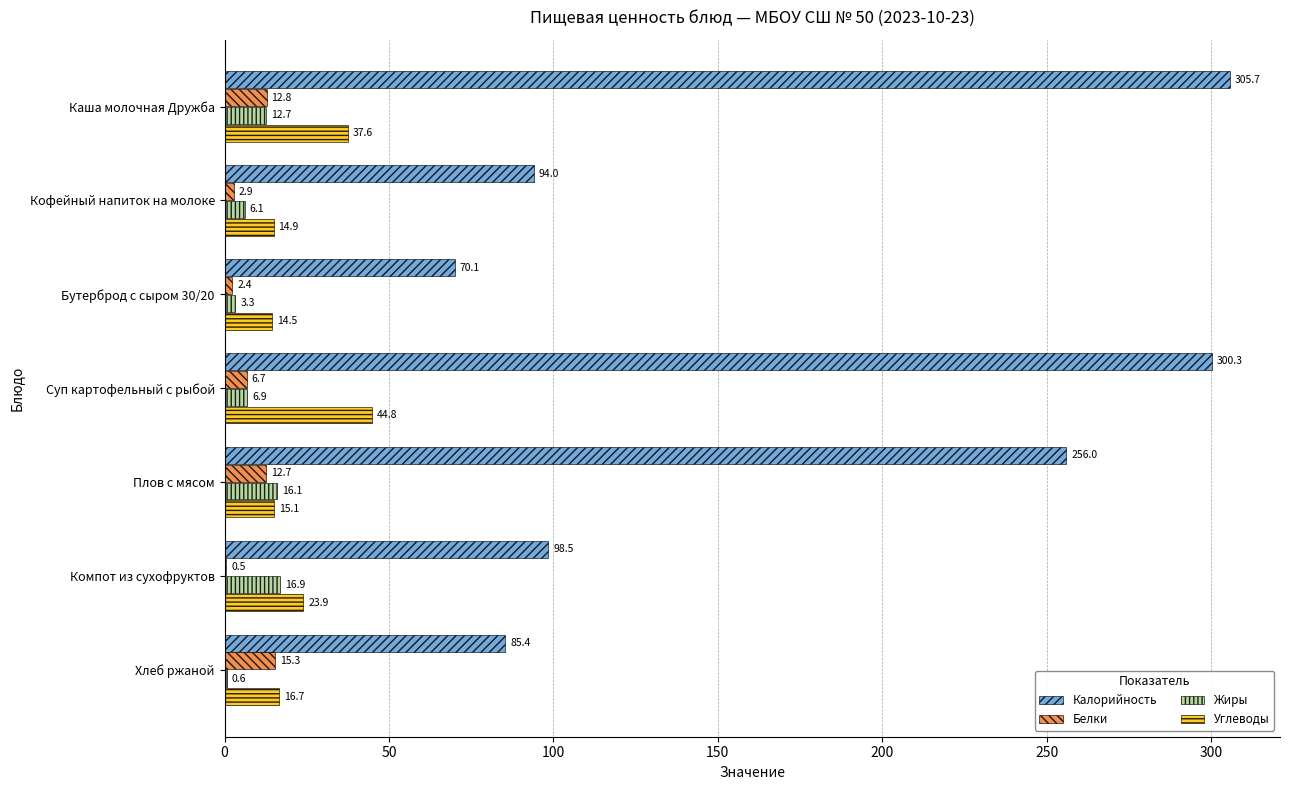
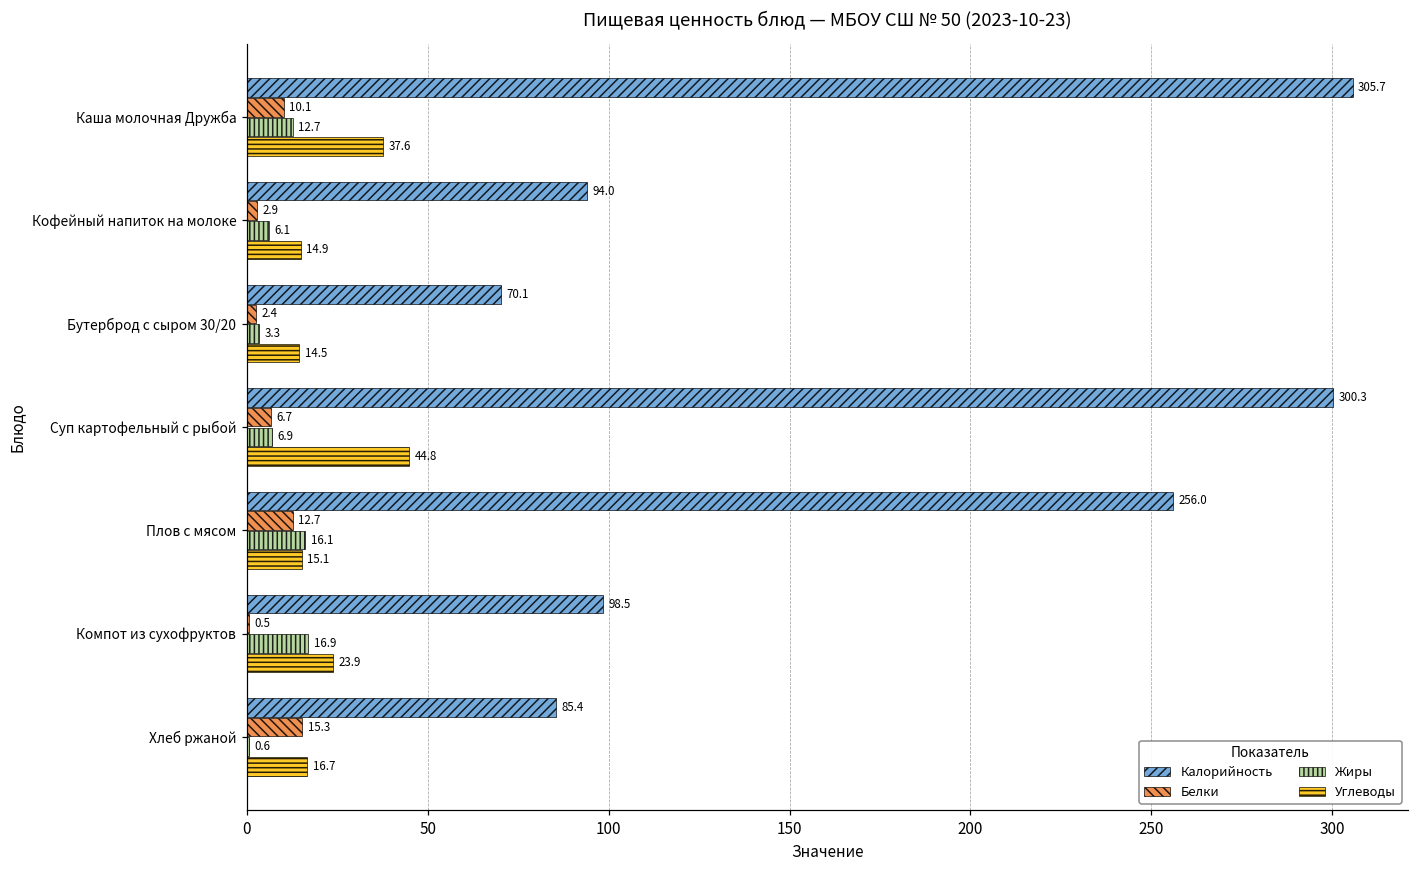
  {
    "Калорийность": {
      "Каша молочная Дружба": 305.7,
      "Кофейный напиток на молоке": 94.0,
      "Бутерброд с сыром 30/20": 70.1,
      "Суп картофельный с рыбой": 300.3,
      "Плов с мясом": 256.0,
      "Компот из сухофруктов": 98.5,
      "Хлеб ржаной": 85.4
    },
    "Белки": {
-     "Каша молочная Дружба": 12.8,
+     "Каша молочная Дружба": 10.1,
      "Кофейный напиток на молоке": 2.9,
      "Бутерброд с сыром 30/20": 2.4,
      "Суп картофельный с рыбой": 6.7,
      "Плов с мясом": 12.7,
      "Компот из сухофруктов": 0.5,
      "Хлеб ржаной": 15.3
    },
    "Жиры": {
      "Каша молочная Дружба": 12.7,
      "Кофейный напиток на молоке": 6.1,
      "Бутерброд с сыром 30/20": 3.3,
      "Суп картофельный с рыбой": 6.9,
      "Плов с мясом": 16.1,
      "Компот из сухофруктов": 16.9,
      "Хлеб ржаной": 0.6
    },
    "Углеводы": {
      "Каша молочная Дружба": 37.6,
      "Кофейный напиток на молоке": 14.9,
      "Бутерброд с сыром 30/20": 14.5,
      "Суп картофельный с рыбой": 44.8,
      "Плов с мясом": 15.1,
      "Компот из сухофруктов": 23.9,
      "Хлеб ржаной": 16.7
    }
  }
